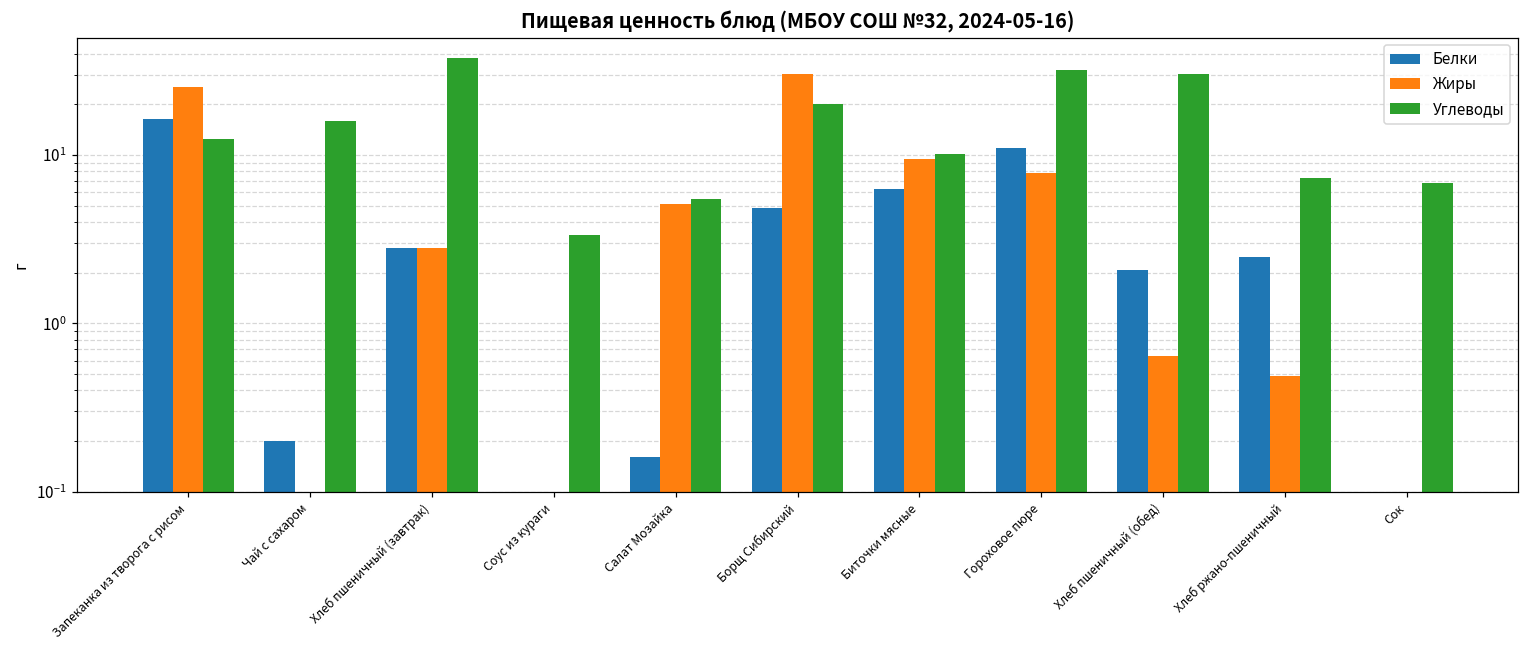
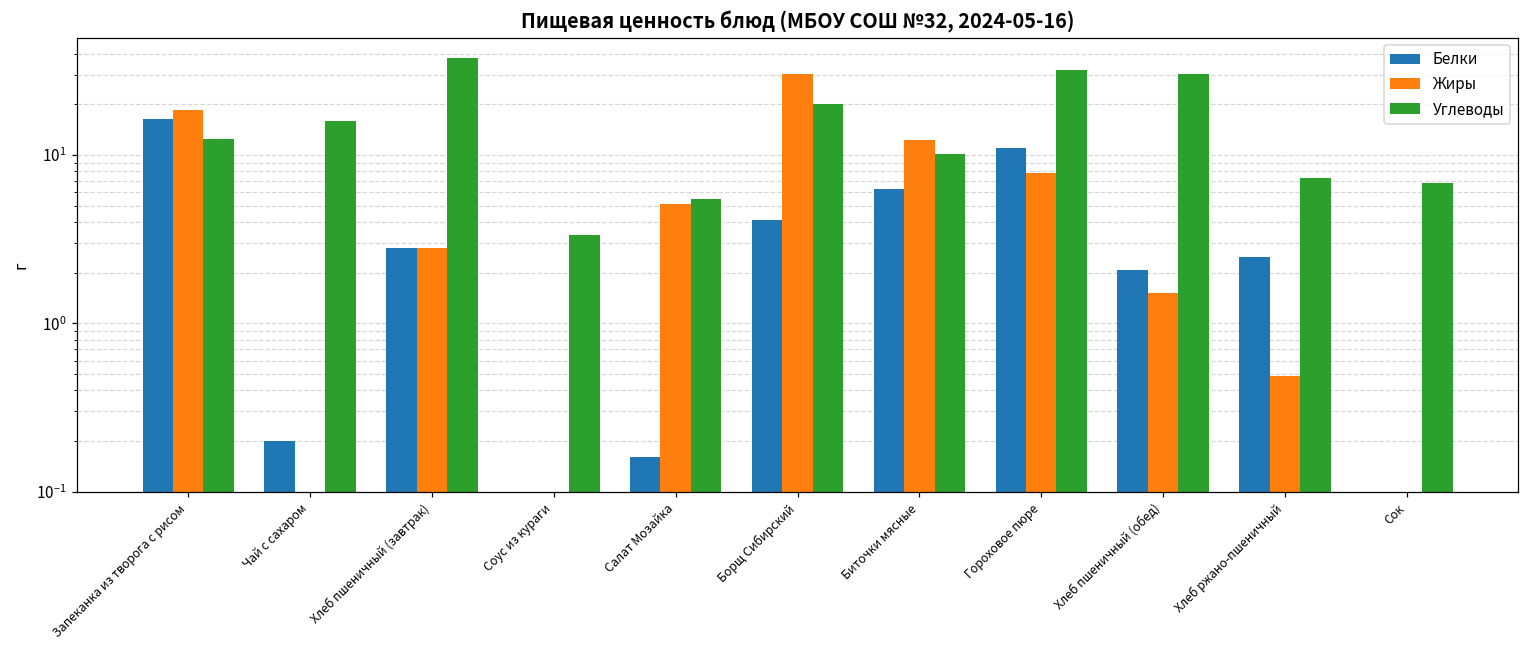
  {
    "Белки": {
      "Запеканка из творога с рисом": 16,
      "Чай с сахаром": 0.2,
      "Хлеб пшеничный (завтрак)": 2.8,
      "Салат Мозайка": 0.16,
-     "Борщ Сибирский": 4.9,
+     "Борщ Сибирский": 4.1,
      "Биточки мясные": 6.3,
      "Гороховое пюре": 11,
      "Хлеб пшеничный (обед)": 2.1,
      "Хлеб ржано-пшеничный": 2.5
    },
    "Жиры": {
-     "Запеканка из творога с рисом": 25,
+     "Запеканка из творога с рисом": 18,
      "Хлеб пшеничный (завтрак)": 2.8,
      "Салат Мозайка": 5.1,
      "Борщ Сибирский": 30,
-     "Биточки мясные": 9,
+     "Биточки мясные": 12,
      "Гороховое пюре": 8,
-     "Хлеб пшеничный (обед)": 0.64,
+     "Хлеб пшеничный (обед)": 1.5,
      "Хлеб ржано-пшеничный": 0.49
    },
    "Углеводы": {
      "Запеканка из творога с рисом": 12,
      "Чай с сахаром": 16,
      "Хлеб пшеничный (завтрак)": 38,
      "Соус из кураги": 3.4,
      "Салат Мозайка": 5.4,
      "Борщ Сибирский": 20,
      "Биточки мясные": 10,
      "Гороховое пюре": 32,
      "Хлеб пшеничный (обед)": 30,
      "Хлеб ржано-пшеничный": 7,
      "Сок": 7
    }
  }
